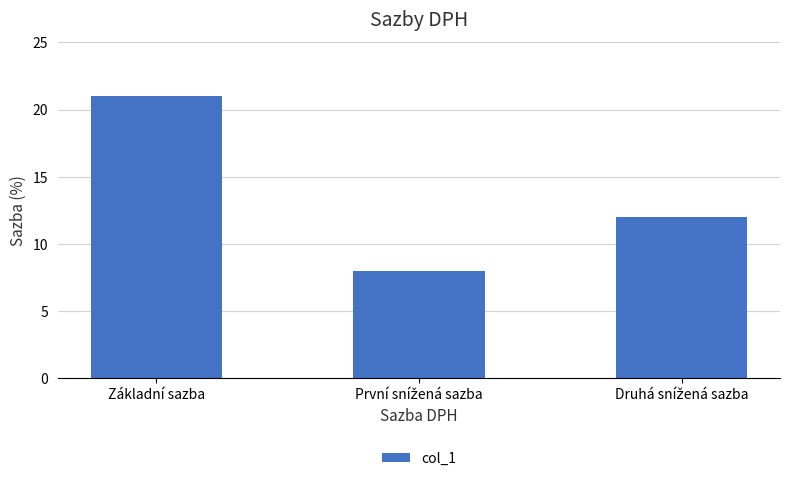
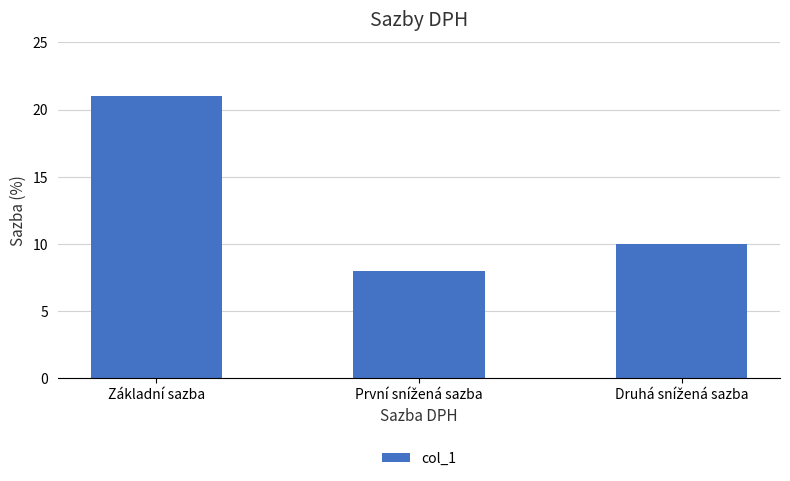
  {
    "Základní sazba": 21,
    "První snížená sazba": 8,
-   "Druhá snížená sazba": 12
+   "Druhá snížená sazba": 10
  }
